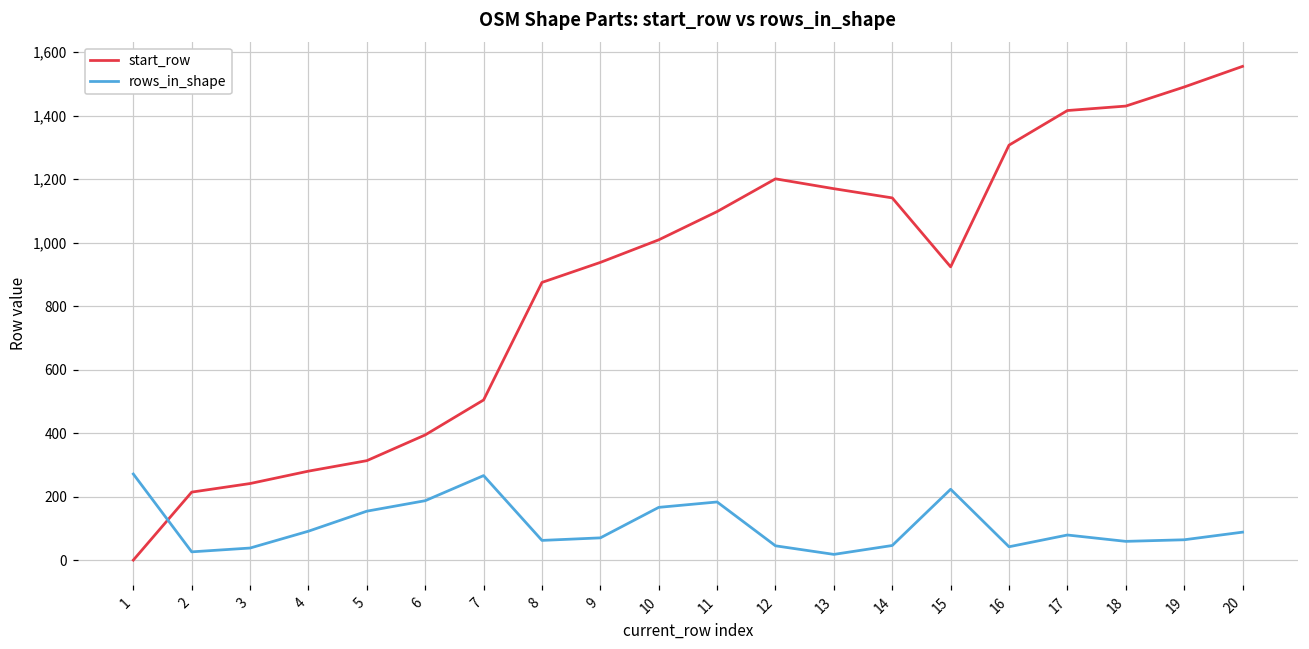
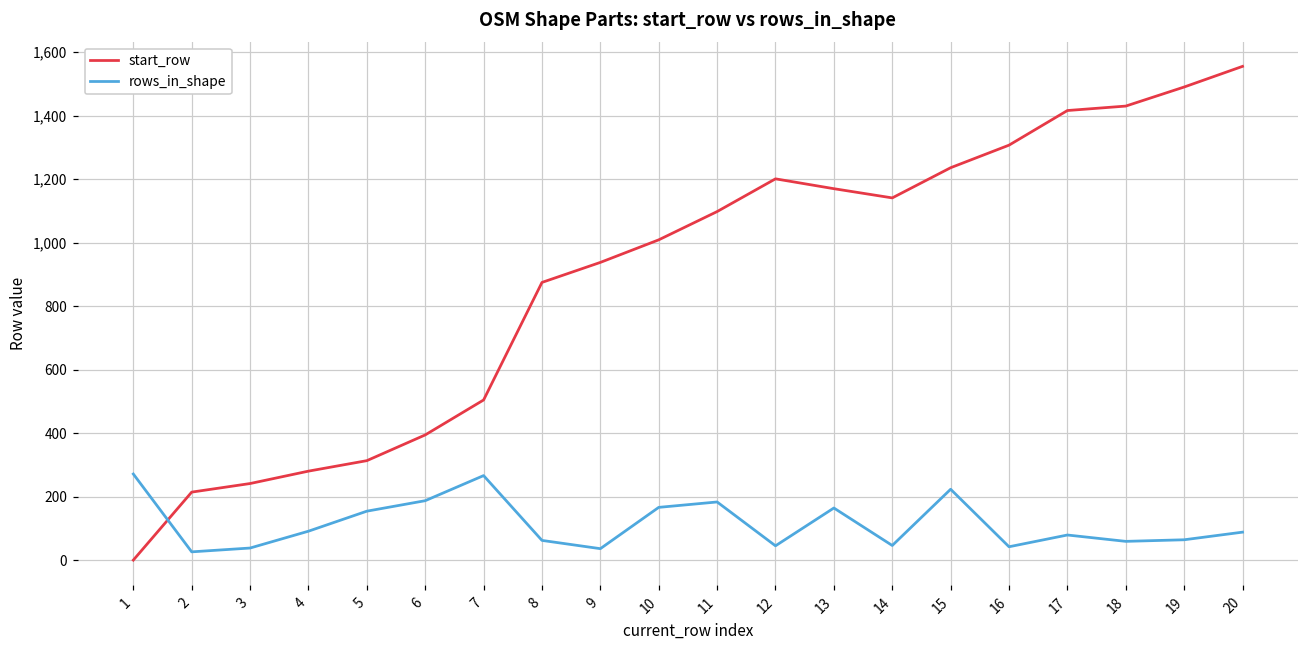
  {
    "start_row": {
      "1": "0",
      "2": "220",
      "3": "240",
      "4": "280",
      "5": "310",
      "6": "400",
      "7": "510",
      "8": "880",
      "9": "940",
      "10": "1,010",
      "11": "1,100",
      "12": "1,200",
      "13": "1,170",
      "14": "1,140",
-     "15": "920",
+     "15": "1,240",
      "16": "1,310",
      "17": "1,420",
      "18": "1,430",
      "19": "1,490",
      "20": "1,560"
    },
    "rows_in_shape": {
      "1": "270",
      "2": "30",
      "3": "40",
      "4": "90",
      "5": "160",
      "6": "190",
      "7": "270",
      "8": "60",
-     "9": "70",
+     "9": "40",
      "10": "170",
      "11": "180",
      "12": "50",
-     "13": "20",
+     "13": "170",
      "14": "50",
      "15": "220",
      "16": "40",
      "17": "80",
      "18": "60",
      "19": "70",
      "20": "90"
    }
  }
